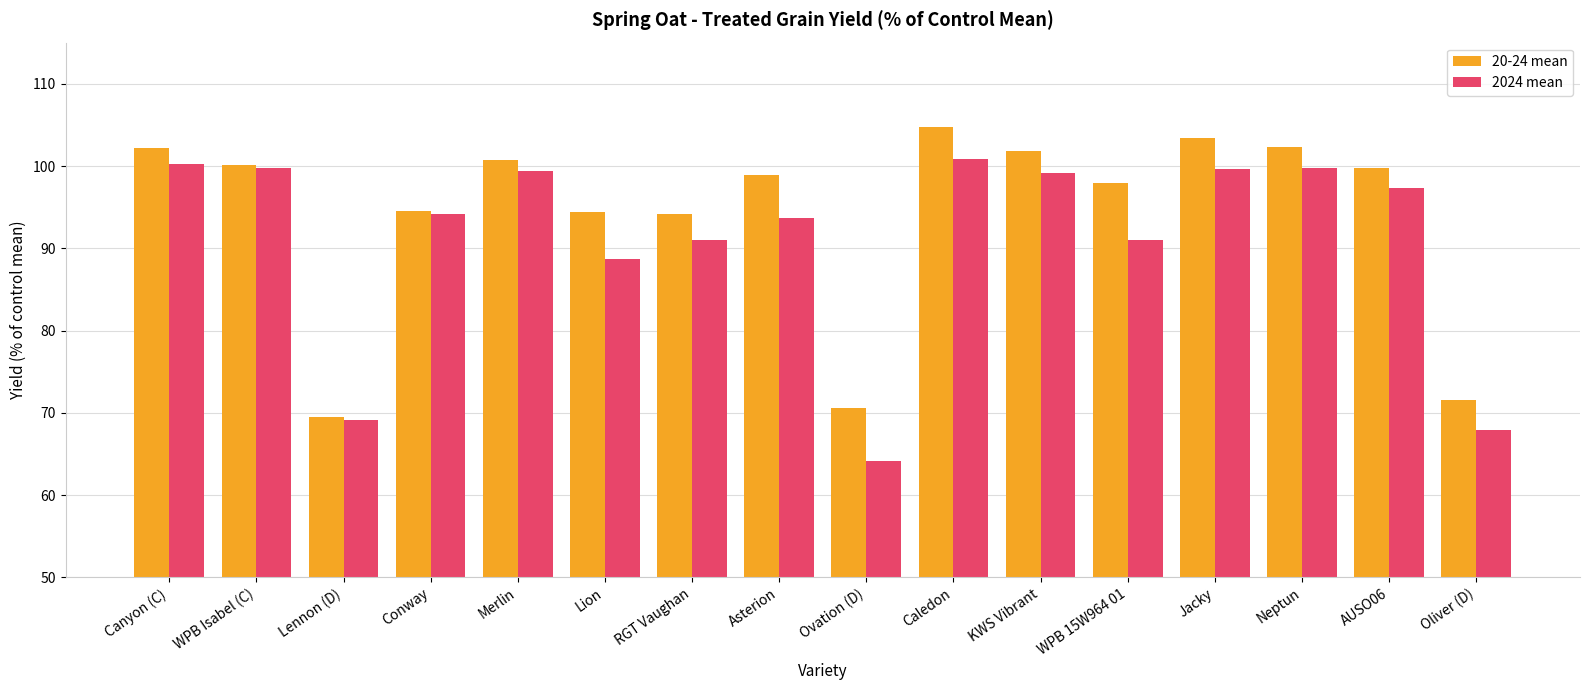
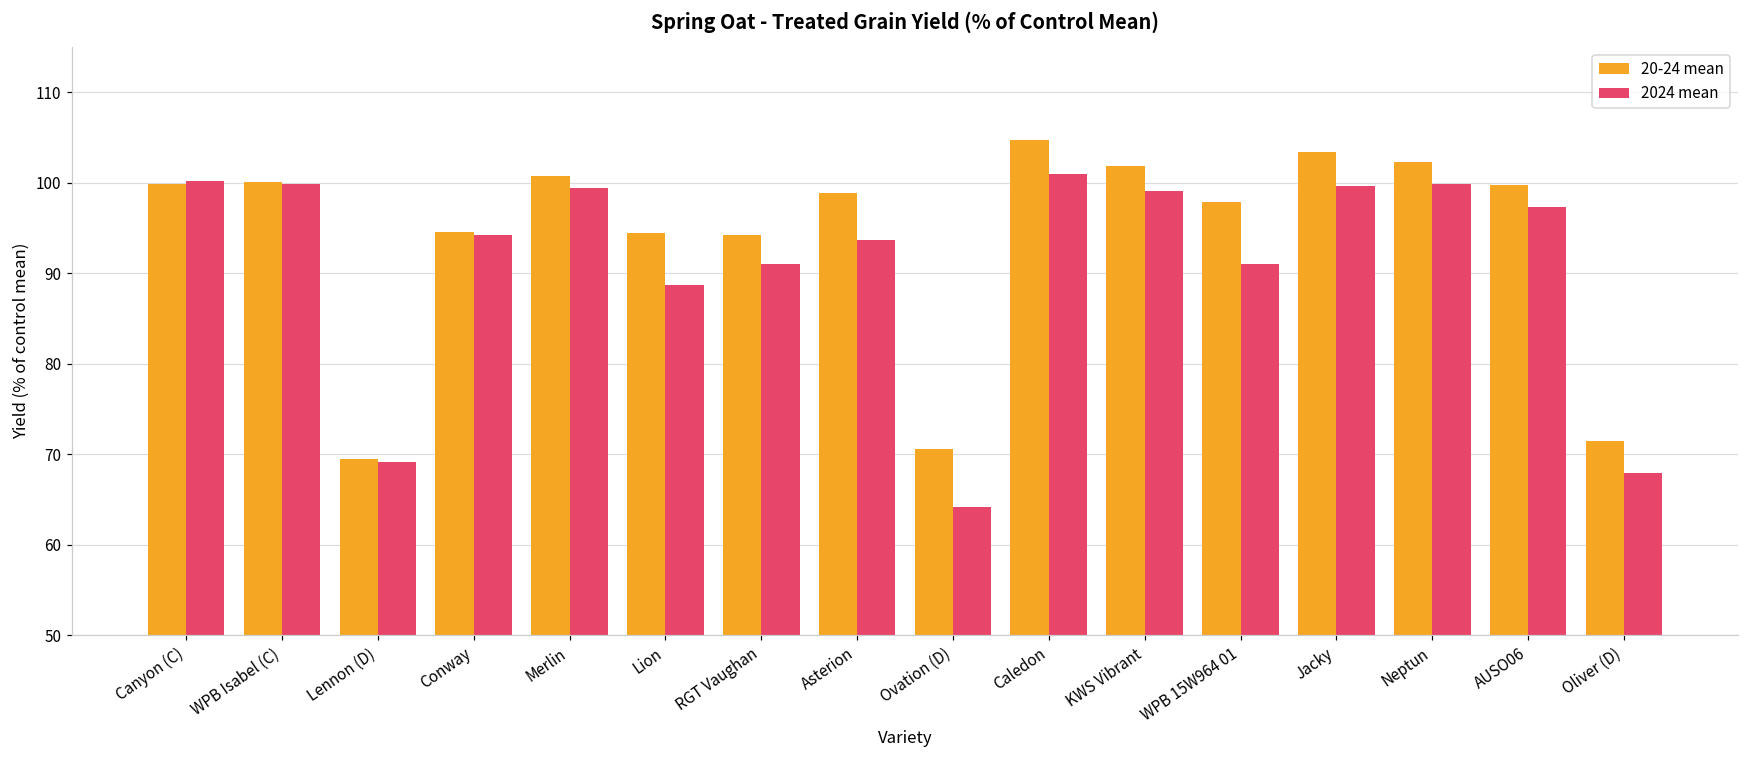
  {
    "20-24 mean": {
-     "Canyon (C)": 102,
+     "Canyon (C)": 100,
      "WPB Isabel (C)": 100,
      "Lennon (D)": 70,
      "Conway": 95,
      "Merlin": 101,
      "Lion": 94,
      "RGT Vaughan": 94,
      "Asterion": 99,
      "Ovation (D)": 71,
      "Caledon": 105,
      "KWS Vibrant": 102,
      "WPB 15W964 01": 98,
      "Jacky": 103,
      "Neptun": 102,
      "AUSO06": 100,
      "Oliver (D)": 72
    },
    "2024 mean": {
      "Canyon (C)": 100,
      "WPB Isabel (C)": 100,
      "Lennon (D)": 69,
      "Conway": 94,
      "Merlin": 99,
      "Lion": 89,
      "RGT Vaughan": 91,
      "Asterion": 94,
      "Ovation (D)": 64,
      "Caledon": 101,
      "KWS Vibrant": 99,
      "WPB 15W964 01": 91,
      "Jacky": 100,
      "Neptun": 100,
      "AUSO06": 97,
      "Oliver (D)": 68
    }
  }
